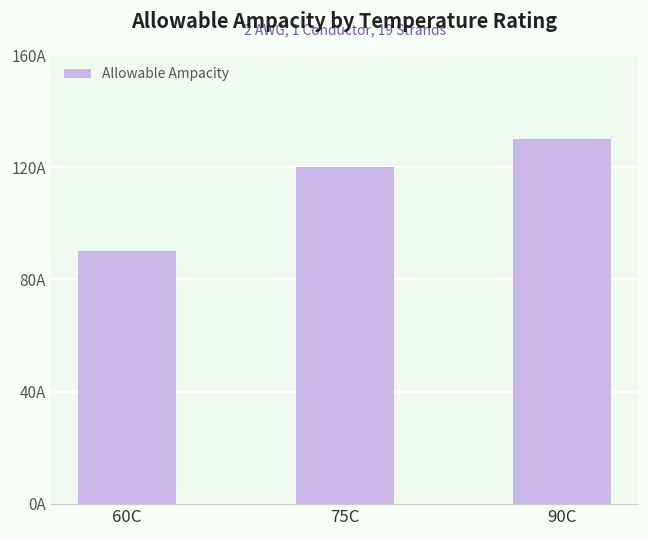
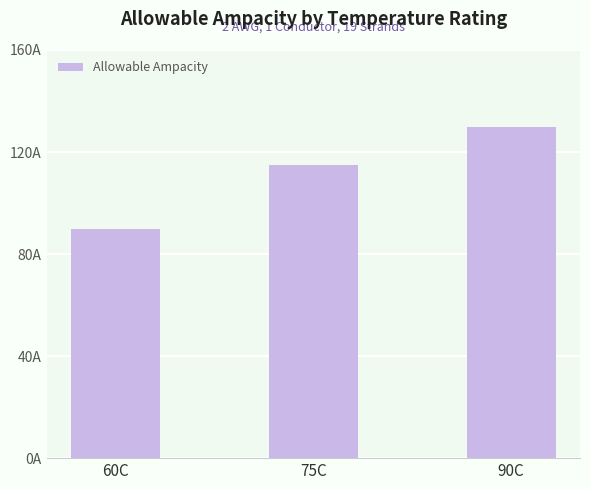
  {
    "60C": "90A",
-   "75C": "120A",
+   "75C": "115A",
    "90C": "130A"
  }
